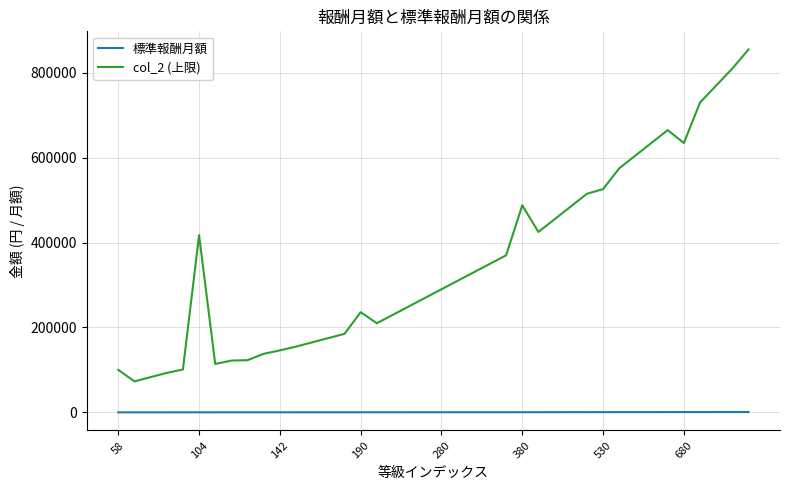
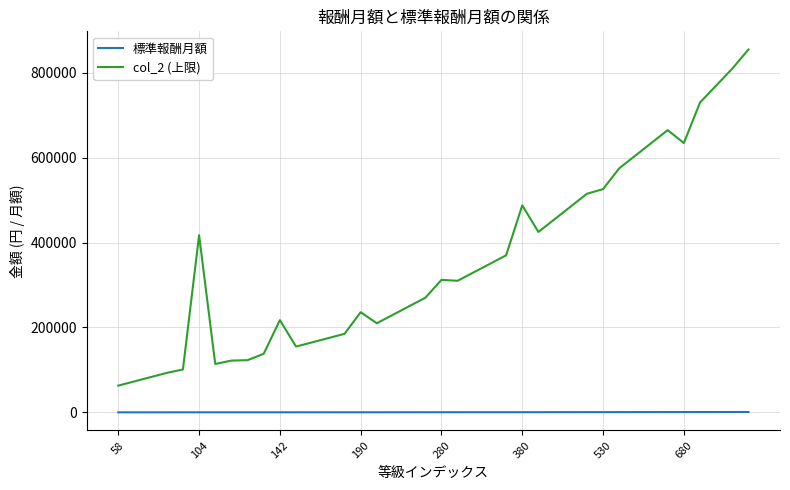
  {
    "標準報酬月額": {
      "58": 0,
      "104": 0,
      "142": 0,
      "190": 0,
      "280": 0,
      "380": 0,
      "530": 0,
      "680": 0
    },
    "col_2 (上限)": {
-     "58": 100000,
+     "58": 60000,
      "104": 420000,
-     "142": 150000,
+     "142": 220000,
      "190": 240000,
-     "280": 290000,
+     "280": 310000,
      "380": 490000,
      "530": 530000,
      "680": 630000
    }
  }
